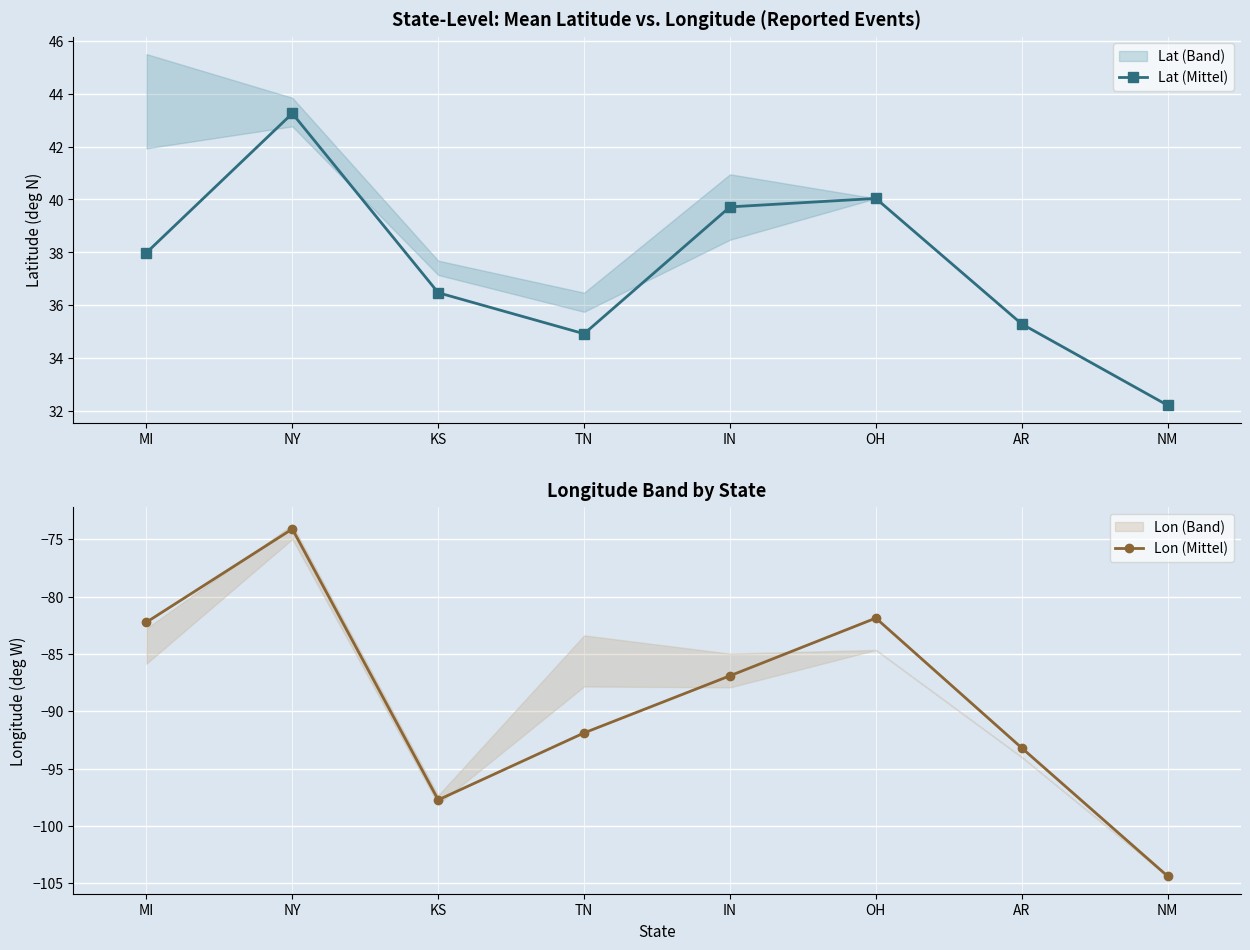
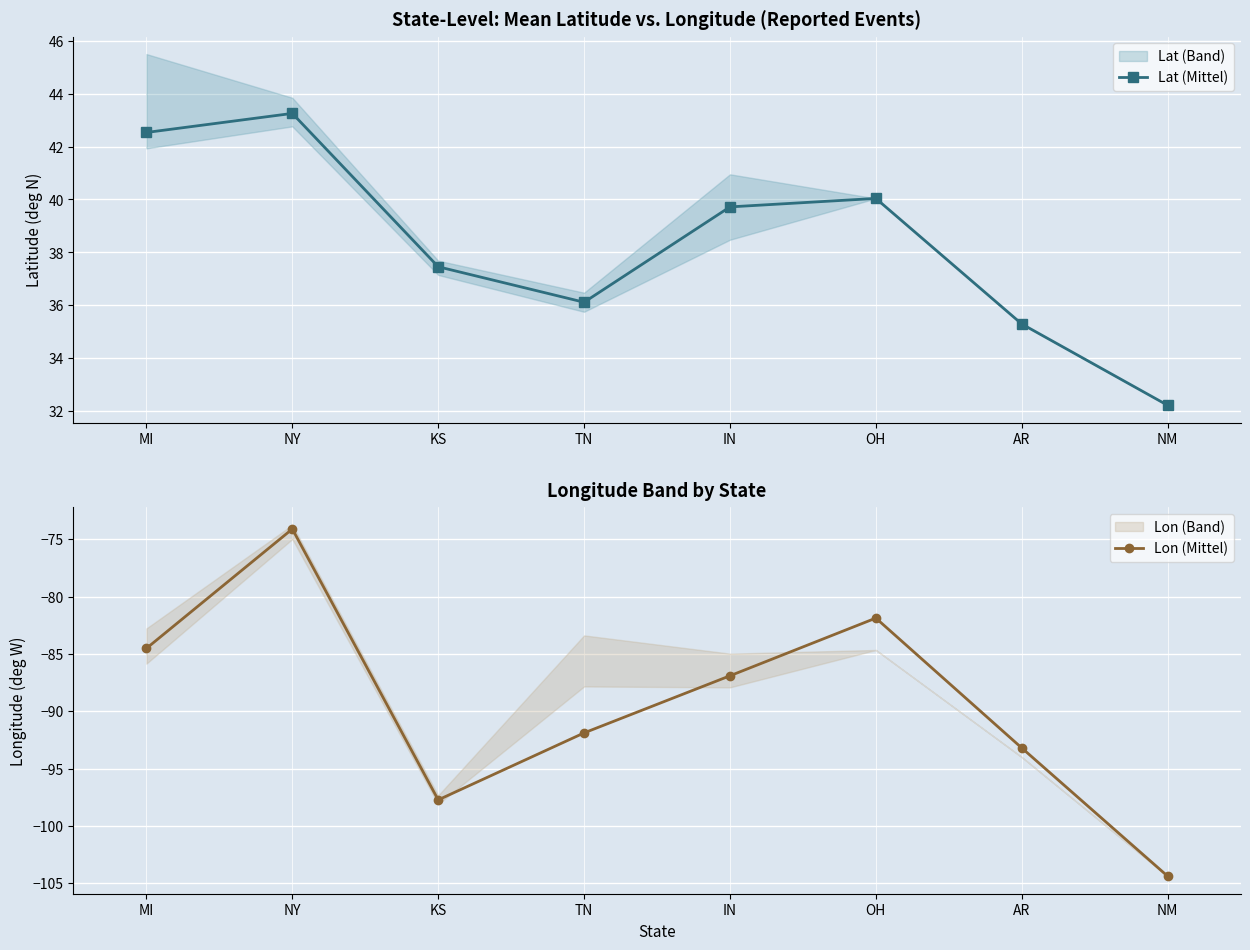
  {
    "State-Level: Mean Latitude vs. Longitude (Reported Events)": {
      "Lat (Mittel)": {
-       "MI": 38.0,
+       "MI": 42.5,
        "NY": 43.3,
-       "KS": 36.5,
-       "TN": 34.9,
+       "KS": 37.5,
+       "TN": 36.1,
        "IN": 39.7
      }
    },
    "Longitude Band by State": {
      "Lon (Mittel)": {
-       "MI": -82.2,
+       "MI": -84.5,
        "NY": -74.1,
        "KS": -97.7,
        "TN": -91.9,
        "IN": -86.9,
        "OH": -81.9,
        "AR": -93.2
      }
    }
  }
